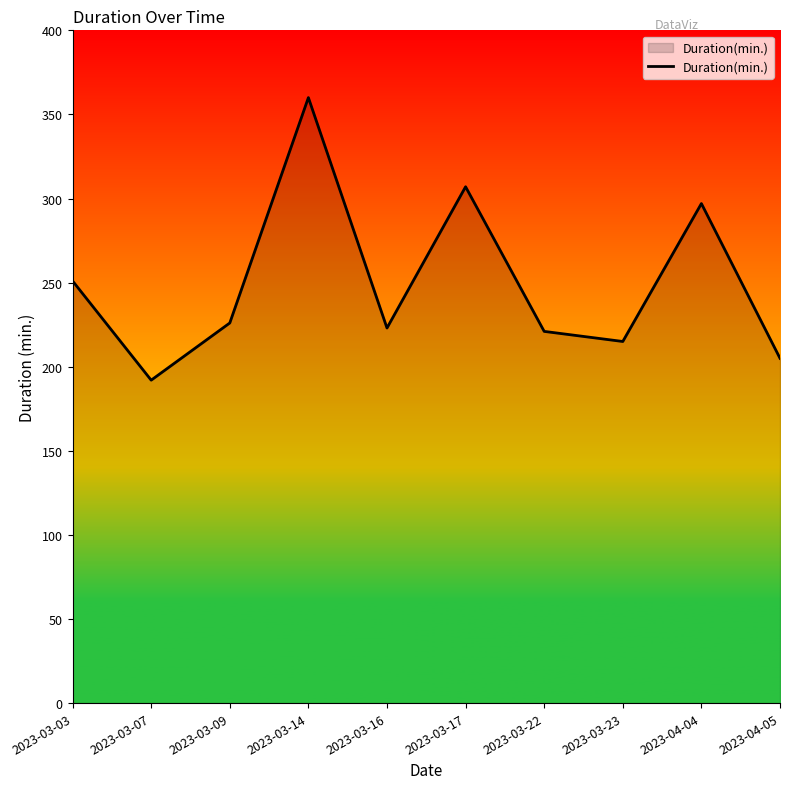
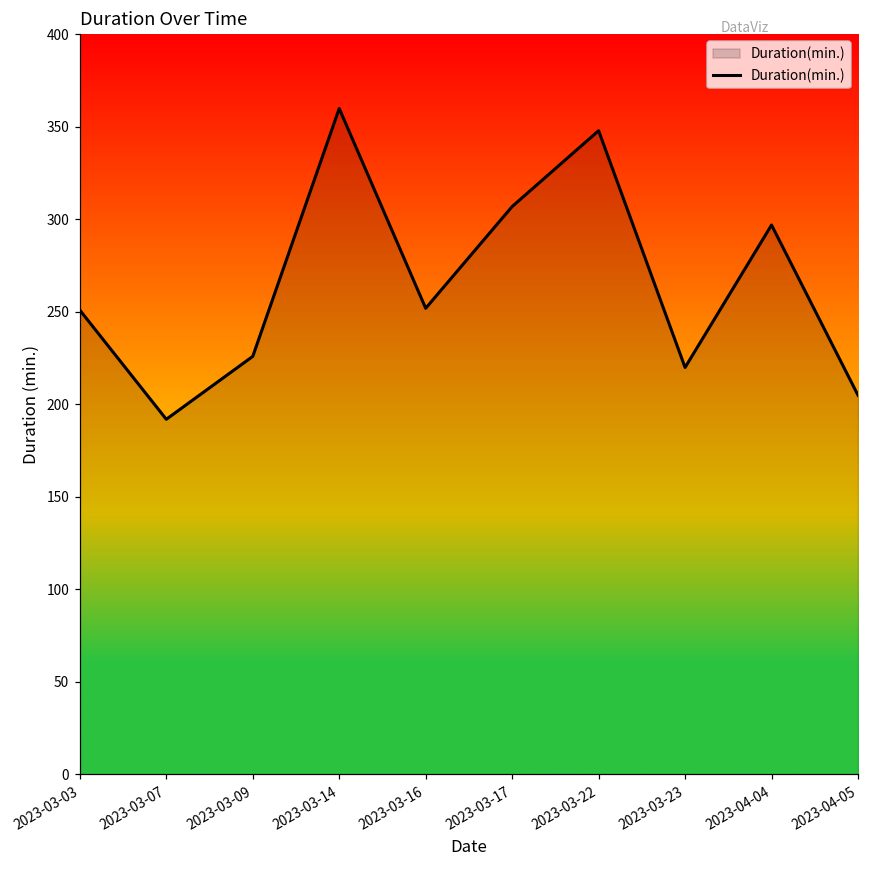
  {
    "2023-03-03": 251,
    "2023-03-07": 192,
    "2023-03-09": 226,
    "2023-03-14": 360,
-   "2023-03-16": 223,
+   "2023-03-16": 252,
    "2023-03-17": 307,
-   "2023-03-22": 221,
-   "2023-03-23": 215,
+   "2023-03-22": 348,
+   "2023-03-23": 220,
    "2023-04-04": 297,
    "2023-04-05": 205
  }
